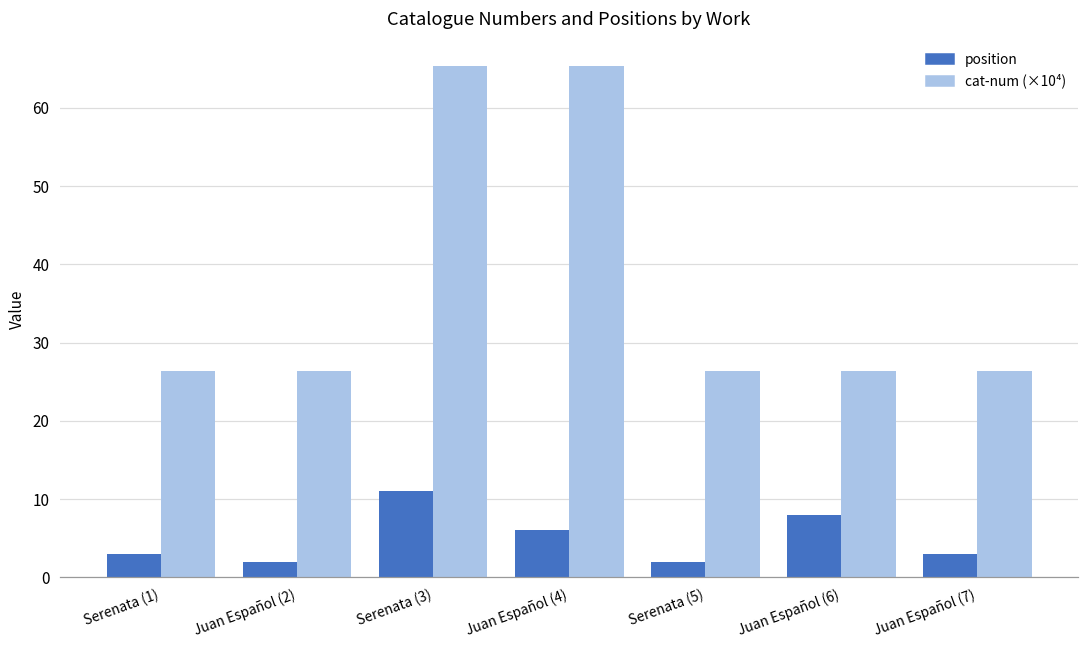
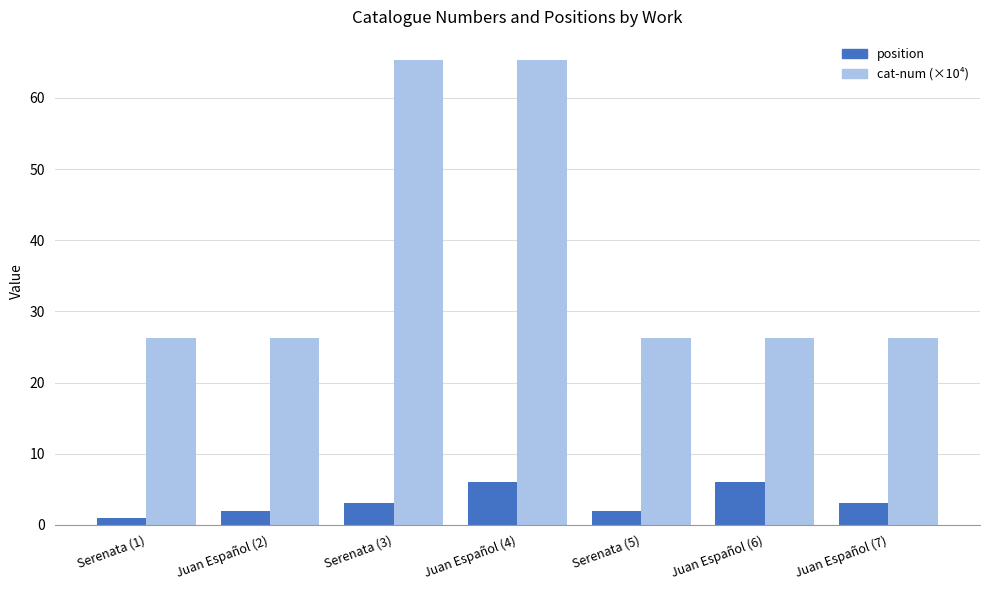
  {
    "position": {
-     "Serenata (1)": 3,
+     "Serenata (1)": 1,
      "Juan Español (2)": 2,
-     "Serenata (3)": 11,
+     "Serenata (3)": 3,
      "Juan Español (4)": 6,
      "Serenata (5)": 2,
-     "Juan Español (6)": 8,
+     "Juan Español (6)": 6,
      "Juan Español (7)": 3
    },
    "cat-num (×10⁴)": {
      "Serenata (1)": 26,
      "Juan Español (2)": 26,
      "Serenata (3)": 65,
      "Juan Español (4)": 65,
      "Serenata (5)": 26,
      "Juan Español (6)": 26,
      "Juan Español (7)": 26
    }
  }
